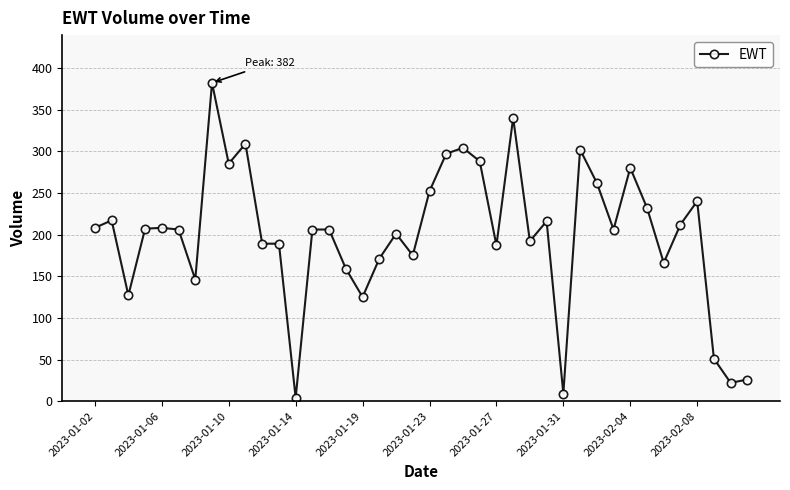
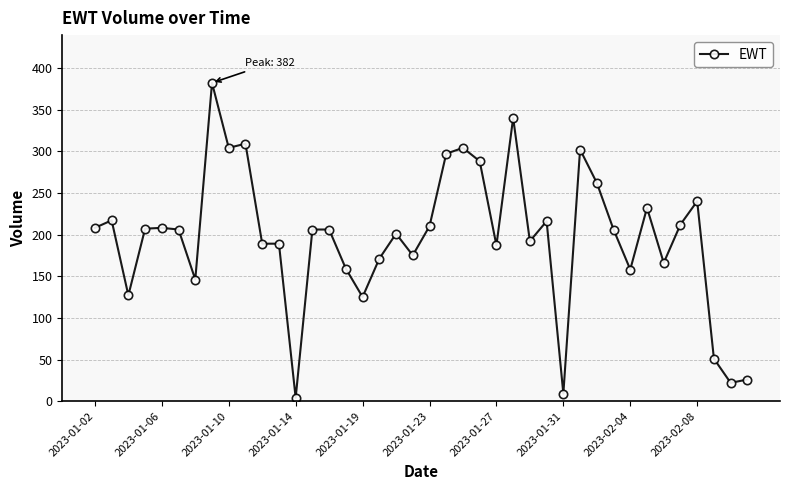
  {
    "2023-01-02": 210,
    "2023-01-06": 210,
-   "2023-01-10": 290,
+   "2023-01-10": 300,
    "2023-01-14": 0,
    "2023-01-19": 130,
-   "2023-01-23": 250,
+   "2023-01-23": 210,
    "2023-01-27": 190,
    "2023-01-31": 10,
-   "2023-02-04": 280,
+   "2023-02-04": 160,
    "2023-02-08": 240
  }
